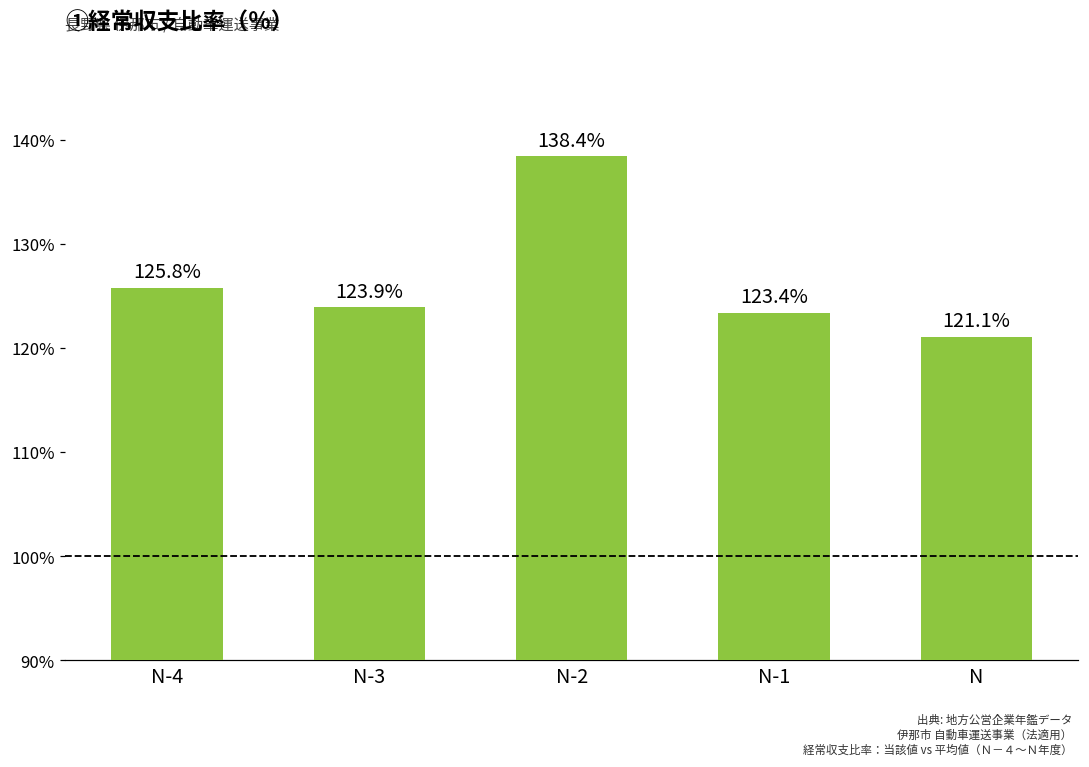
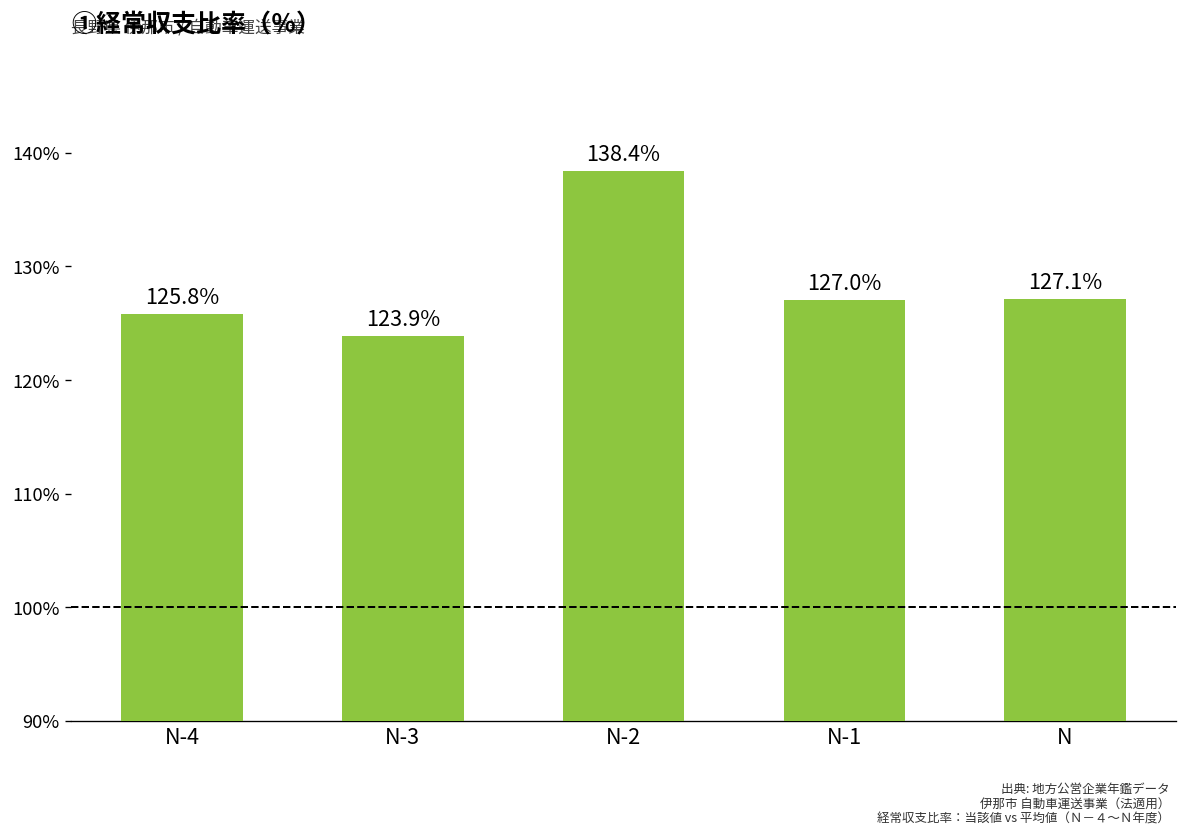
  {
    "N-4": "125.8%",
    "N-3": "123.9%",
    "N-2": "138.4%",
-   "N-1": "123.4%",
-   "N": "121.1%"
+   "N-1": "127.0%",
+   "N": "127.1%"
  }
